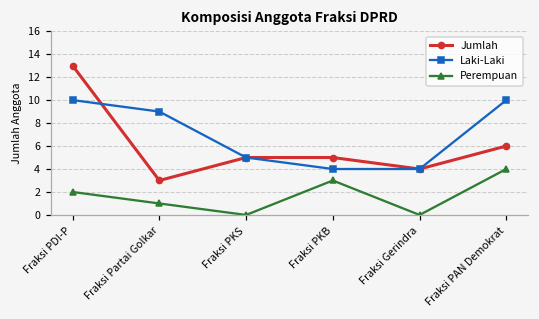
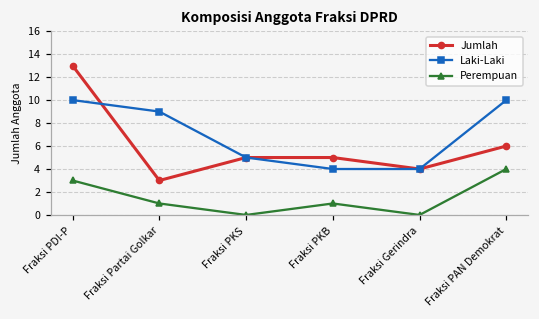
  {
    "Jumlah": {
      "Fraksi PDI-P": 13,
      "Fraksi Partai Golkar": 3,
      "Fraksi PKB": 5,
      "Fraksi PAN Demokrat": 6
    },
    "Laki-Laki": {
      "Fraksi PDI-P": 10,
      "Fraksi Partai Golkar": 9,
      "Fraksi PKB": 4,
      "Fraksi PAN Demokrat": 10
    },
    "Perempuan": {
-     "Fraksi PDI-P": 2,
+     "Fraksi PDI-P": 3,
      "Fraksi Partai Golkar": 1,
      "Fraksi PKS": 0,
-     "Fraksi PKB": 3,
+     "Fraksi PKB": 1,
      "Fraksi Gerindra": 0,
      "Fraksi PAN Demokrat": 4
    }
  }
